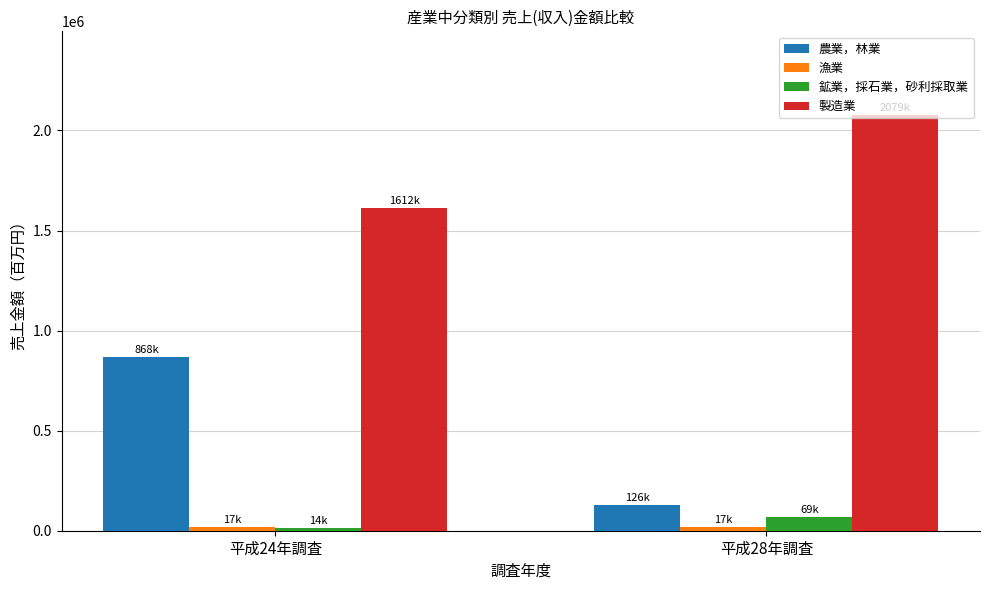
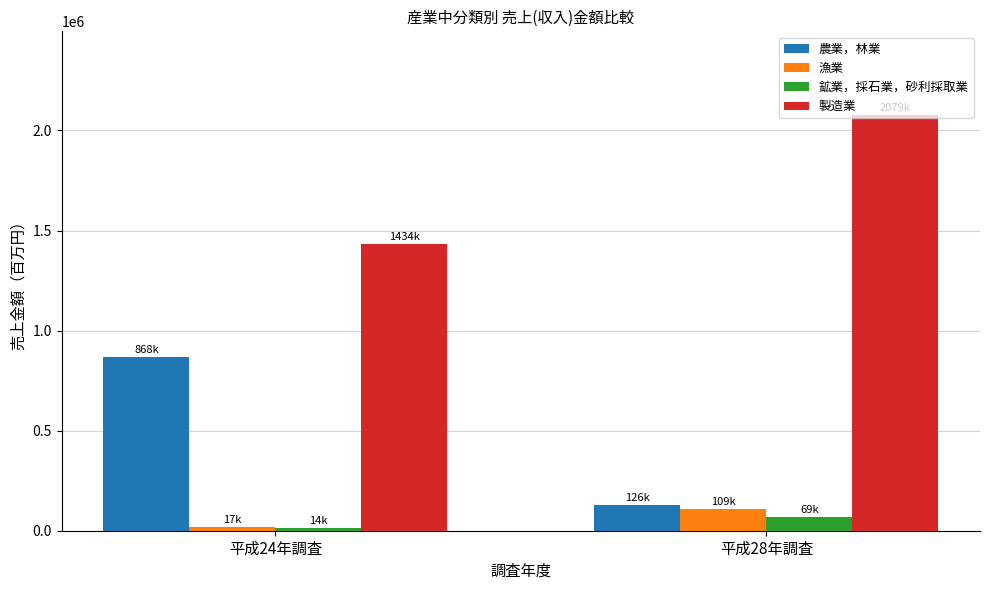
  {
    "農業，林業": {
      "平成24年調査": "868k",
      "平成28年調査": "126k"
    },
    "漁業": {
      "平成24年調査": "17k",
-     "平成28年調査": "17k"
+     "平成28年調査": "109k"
    },
    "鉱業，採石業，砂利採取業": {
      "平成24年調査": "14k",
      "平成28年調査": "69k"
    },
    "製造業": {
-     "平成24年調査": "1612k"
+     "平成24年調査": "1434k"
    }
  }
